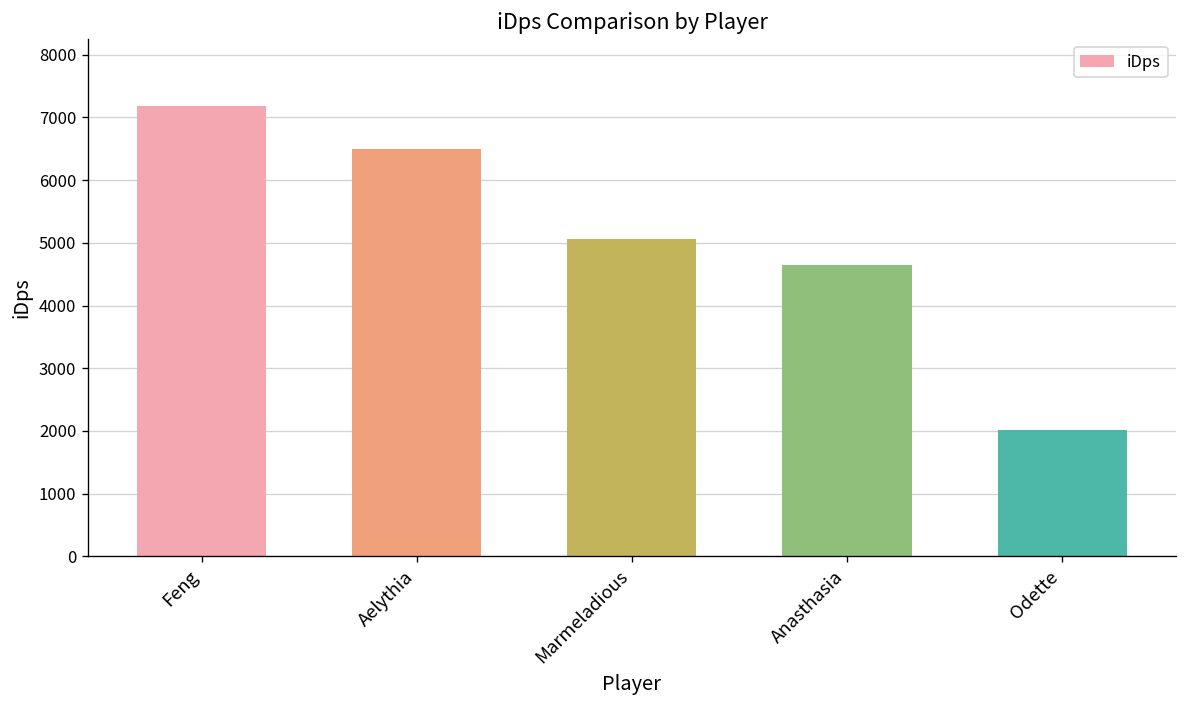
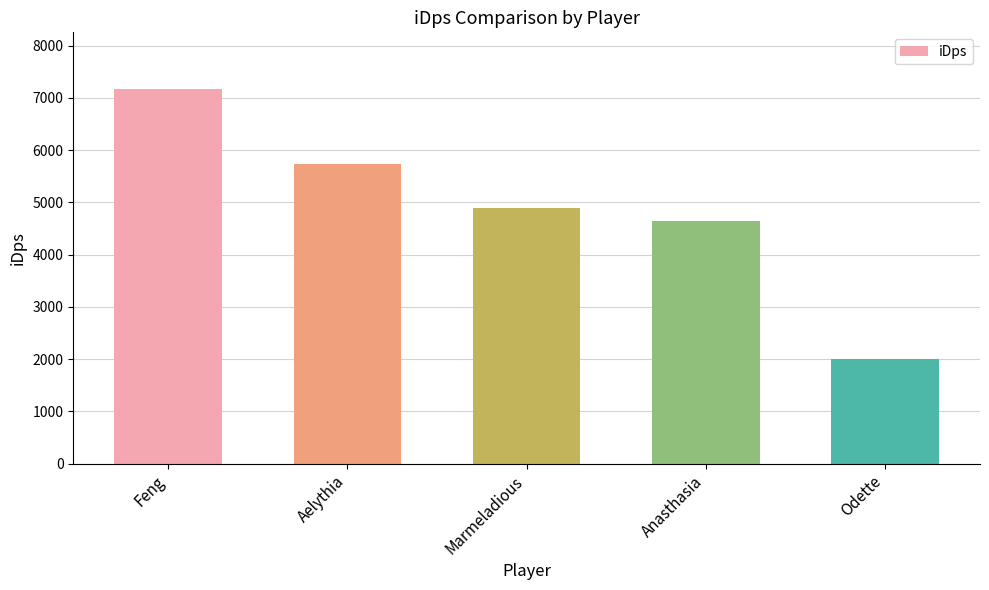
  {
    "Feng": 7200,
-   "Aelythia": 6500,
-   "Marmeladious": 5100,
+   "Aelythia": 5700,
+   "Marmeladious": 4900,
    "Anasthasia": 4600,
    "Odette": 2000
  }
